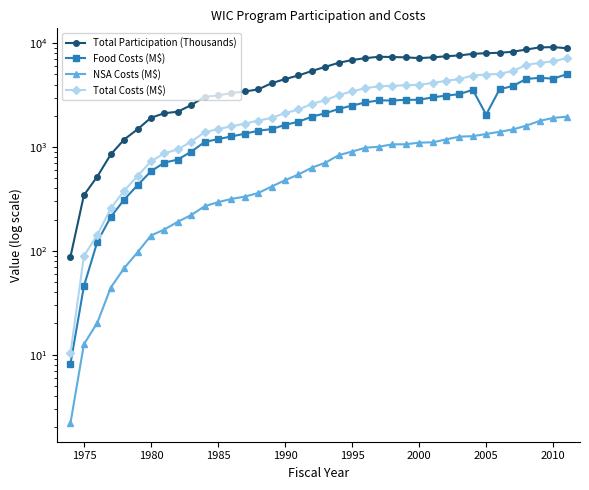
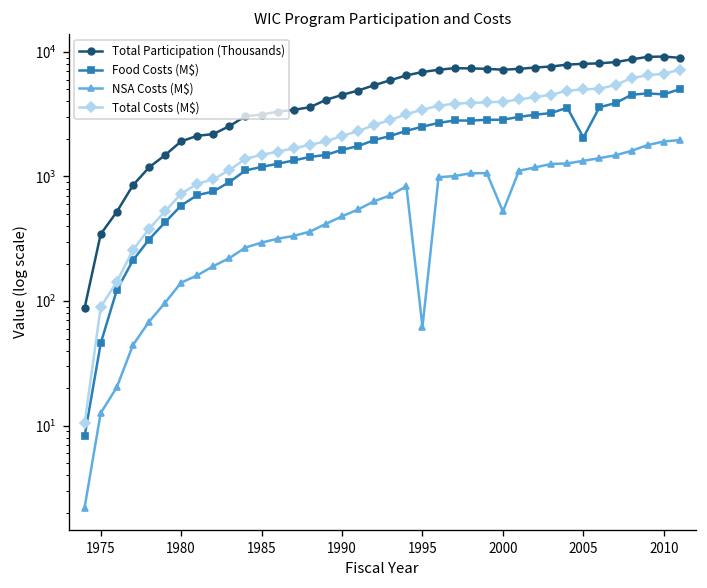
  {
    "Total Participation (Thousands)": {
      "1975": 340,
      "1980": 1900,
      "1990": 5000,
      "1995": 7000,
      "2000": 7000,
      "2005": 8000,
      "2010": 9000
    },
    "Food Costs (M$)": {
      "1975": 50,
      "1980": 600,
      "1985": 1200,
      "1990": 1600,
      "1995": 2500,
      "2000": 2900,
      "2005": 2100,
      "2010": 5000
    },
    "NSA Costs (M$)": {
      "1975": 13,
      "1980": 140,
      "1985": 290,
      "1990": 500,
-     "1995": 900,
-     "2000": 1100,
+     "1995": 60,
+     "2000": 500,
      "2005": 1300,
      "2010": 1900
    },
    "Total Costs (M$)": {
      "1975": 90,
      "1980": 700,
      "1985": 1500,
      "1990": 2100,
      "1995": 3400,
      "2000": 4000,
      "2005": 5000,
      "2010": 7000
    }
  }
